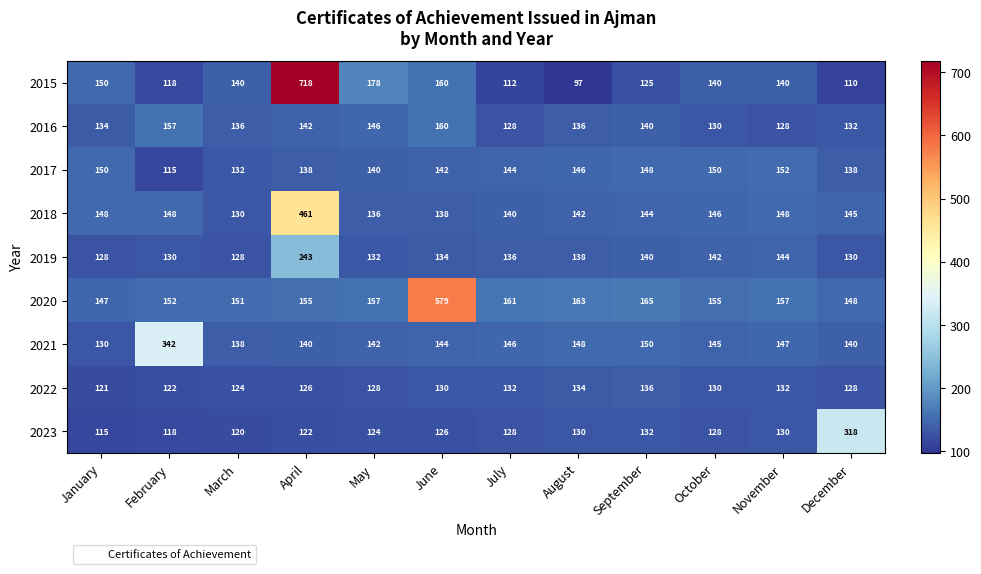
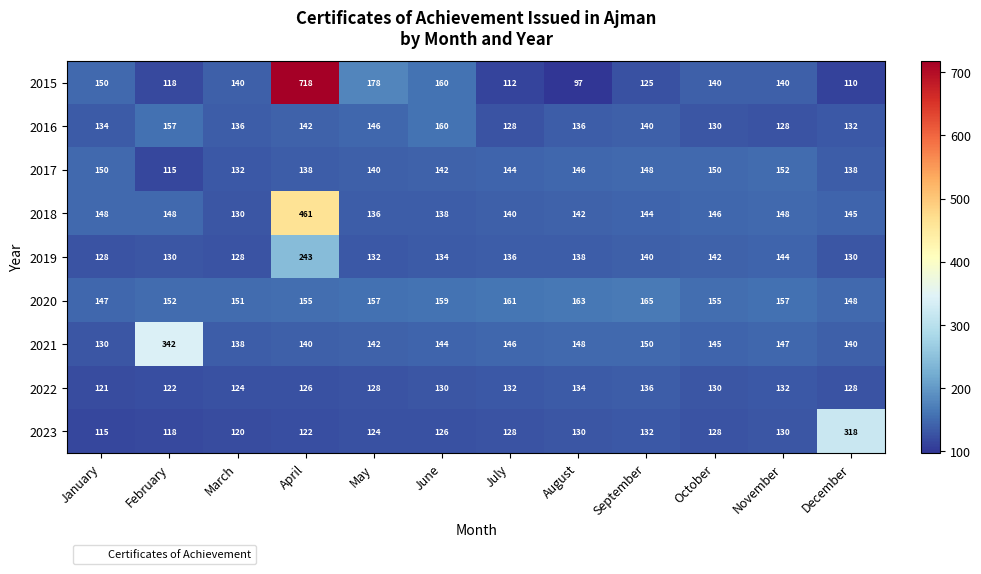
  {
    "2015": {
      "January": 150,
      "February": 118,
      "March": 140,
      "April": 718,
      "May": 178,
      "June": 160,
      "July": 112,
      "August": 97,
      "September": 125,
      "October": 140,
      "November": 140,
      "December": 110
    },
    "2016": {
      "January": 134,
      "February": 157,
      "March": 136,
      "April": 142,
      "May": 146,
      "June": 160,
      "July": 128,
      "August": 136,
      "September": 140,
      "October": 130,
      "November": 128,
      "December": 132
    },
    "2017": {
      "January": 150,
      "February": 115,
      "March": 132,
      "April": 138,
      "May": 140,
      "June": 142,
      "July": 144,
      "August": 146,
      "September": 148,
      "October": 150,
      "November": 152,
      "December": 138
    },
    "2018": {
      "January": 148,
      "February": 148,
      "March": 130,
      "April": 461,
      "May": 136,
      "June": 138,
      "July": 140,
      "August": 142,
      "September": 144,
      "October": 146,
      "November": 148,
      "December": 145
    },
    "2019": {
      "January": 128,
      "February": 130,
      "March": 128,
      "April": 243,
      "May": 132,
      "June": 134,
      "July": 136,
      "August": 138,
      "September": 140,
      "October": 142,
      "November": 144,
      "December": 130
    },
    "2020": {
      "January": 147,
      "February": 152,
      "March": 151,
      "April": 155,
      "May": 157,
-     "June": 579,
+     "June": 159,
      "July": 161,
      "August": 163,
      "September": 165,
      "October": 155,
      "November": 157,
      "December": 148
    },
    "2021": {
      "January": 130,
      "February": 342,
      "March": 138,
      "April": 140,
      "May": 142,
      "June": 144,
      "July": 146,
      "August": 148,
      "September": 150,
      "October": 145,
      "November": 147,
      "December": 140
    },
    "2022": {
      "January": 121,
      "February": 122,
      "March": 124,
      "April": 126,
      "May": 128,
      "June": 130,
      "July": 132,
      "August": 134,
      "September": 136,
      "October": 130,
      "November": 132,
      "December": 128
    },
    "2023": {
      "January": 115,
      "February": 118,
      "March": 120,
      "April": 122,
      "May": 124,
      "June": 126,
      "July": 128,
      "August": 130,
      "September": 132,
      "October": 128,
      "November": 130,
      "December": 318
    }
  }
